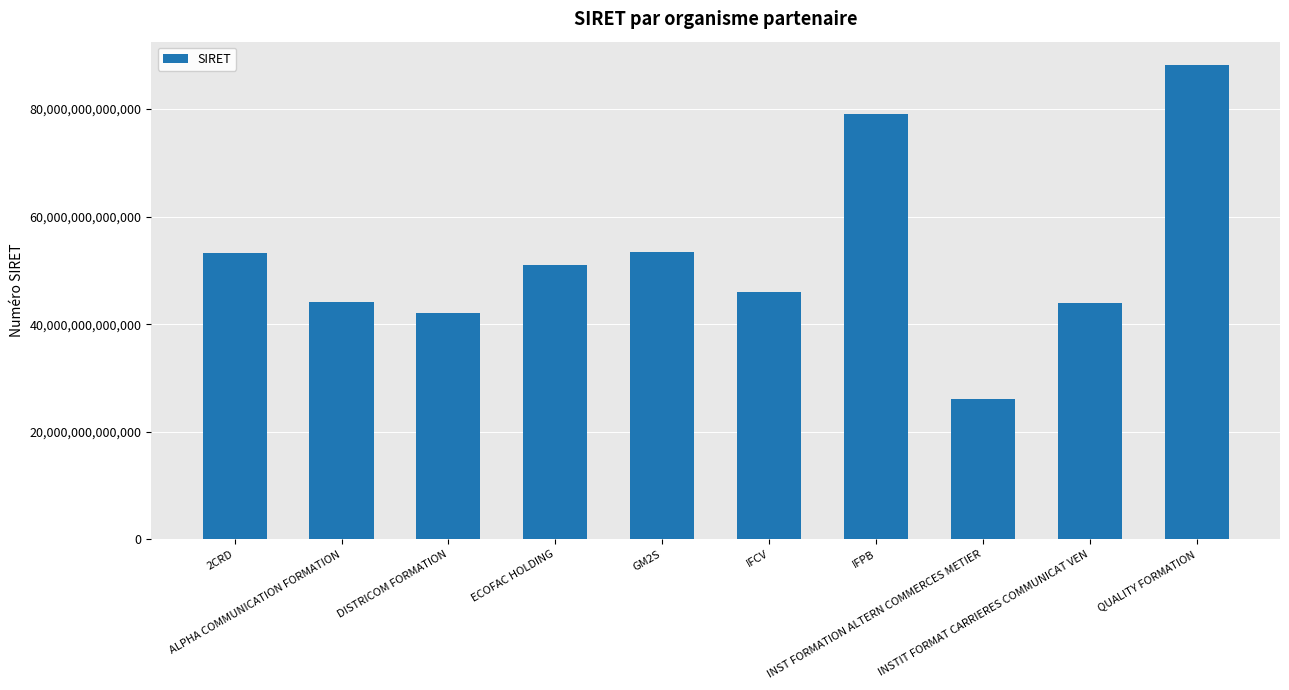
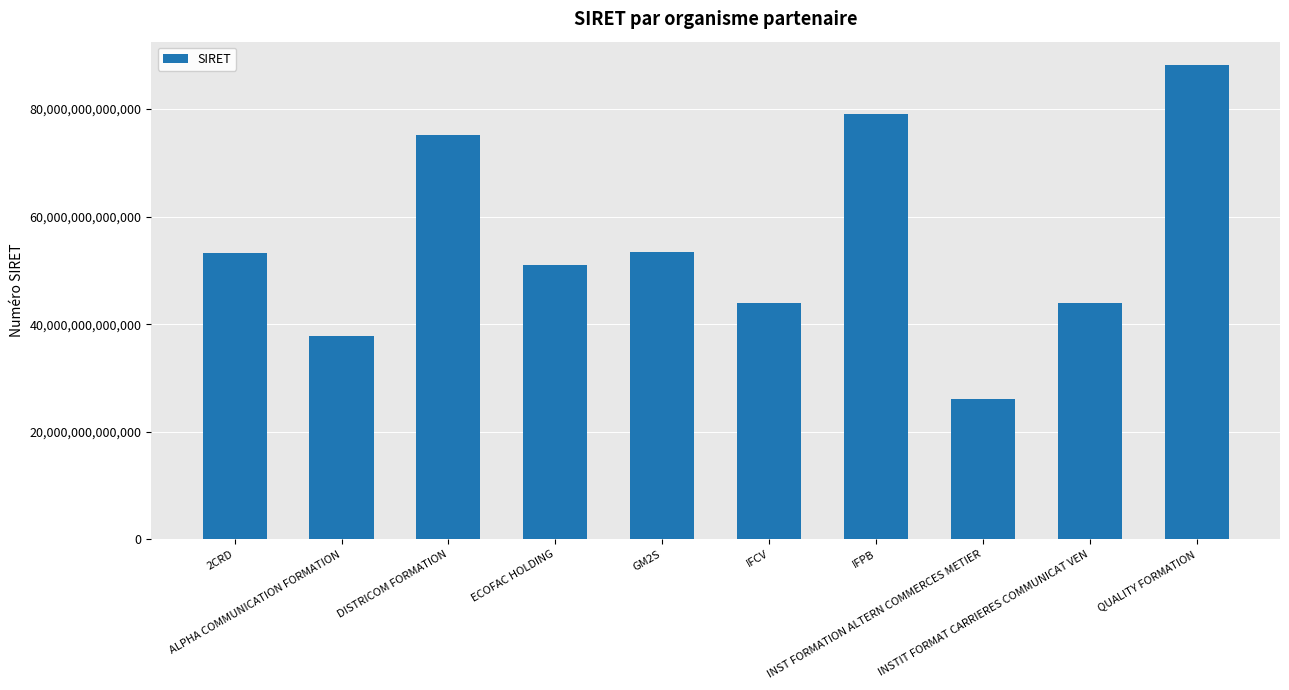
  {
    "2CRD": "53,000,000,000,000",
-   "ALPHA COMMUNICATION FORMATION": "44,000,000,000,000",
-   "DISTRICOM FORMATION": "42,000,000,000,000",
+   "ALPHA COMMUNICATION FORMATION": "38,000,000,000,000",
+   "DISTRICOM FORMATION": "75,000,000,000,000",
    "ECOFAC HOLDING": "51,000,000,000,000",
    "GM2S": "53,000,000,000,000",
-   "IFCV": "46,000,000,000,000",
+   "IFCV": "44,000,000,000,000",
    "IFPB": "79,000,000,000,000",
    "INST FORMATION ALTERN COMMERCES METIER": "26,000,000,000,000",
    "INSTIT FORMAT CARRIERES COMMUNICAT VEN": "44,000,000,000,000",
    "QUALITY FORMATION": "88,000,000,000,000"
  }
